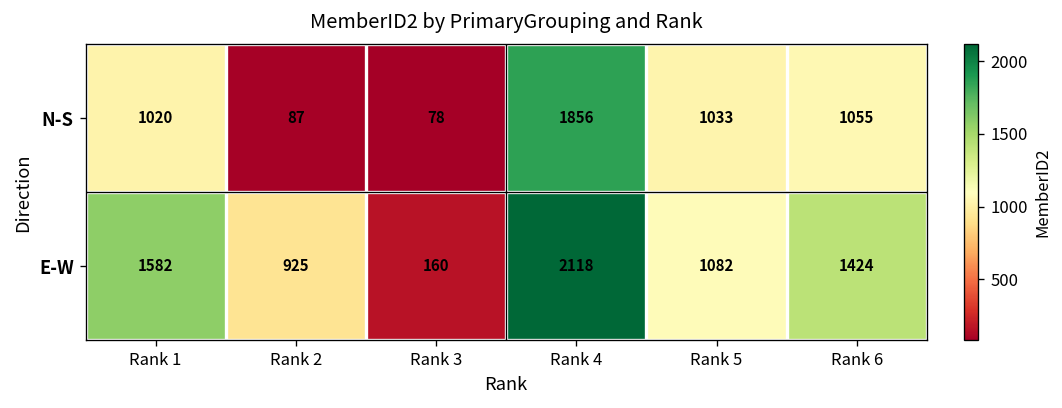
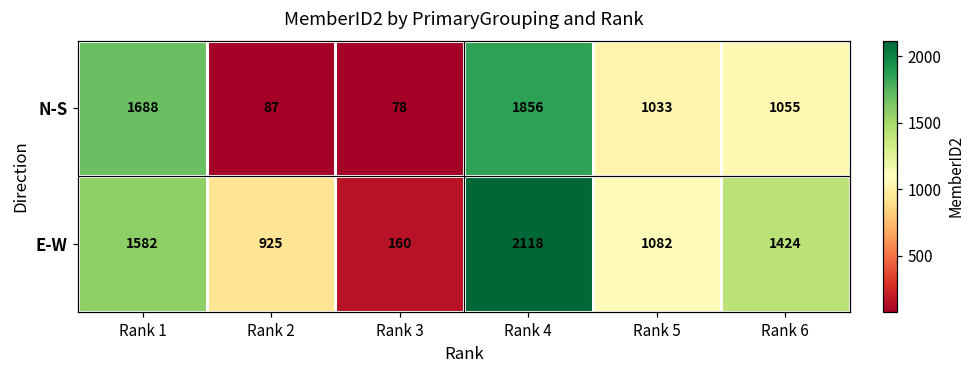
  {
    "N-S": {
-     "Rank 1": 1020,
+     "Rank 1": 1688,
      "Rank 2": 87,
      "Rank 3": 78,
      "Rank 4": 1856,
      "Rank 5": 1033,
      "Rank 6": 1055
    },
    "E-W": {
      "Rank 1": 1582,
      "Rank 2": 925,
      "Rank 3": 160,
      "Rank 4": 2118,
      "Rank 5": 1082,
      "Rank 6": 1424
    }
  }
